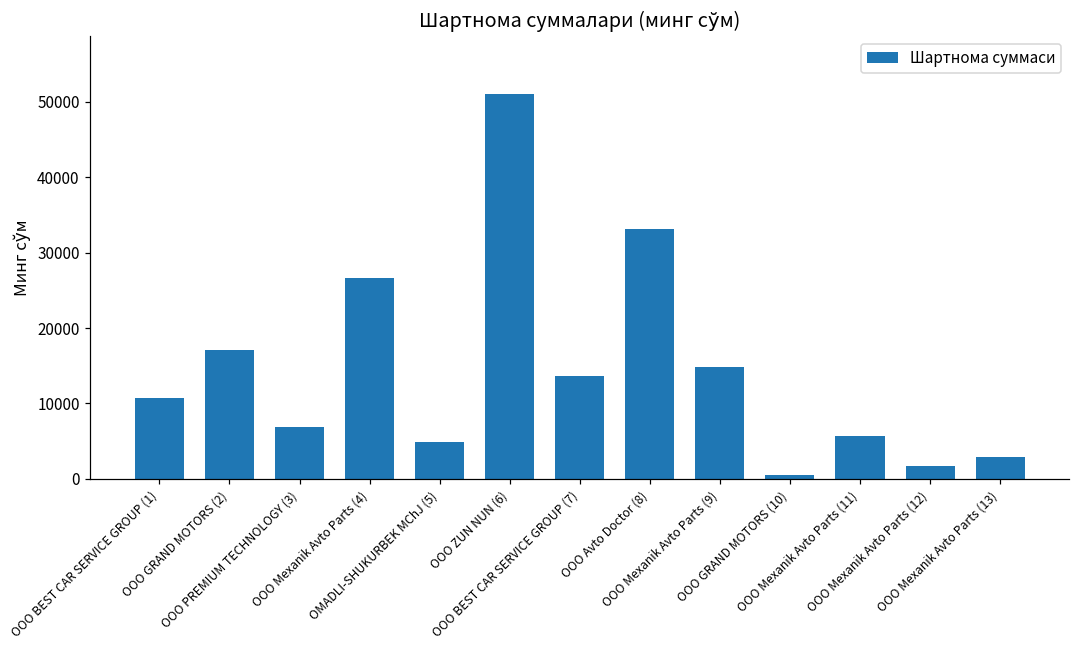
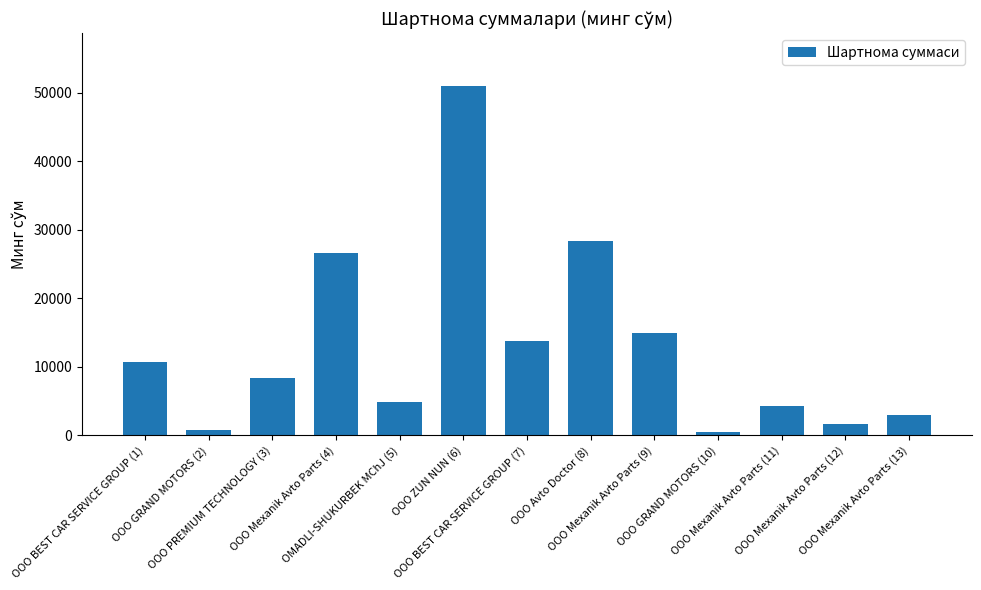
  {
    "OOO BEST CAR SERVICE GROUP (1)": 11000,
-   "OOO GRAND MOTORS (2)": 17000,
-   "OOO PREMIUM TECHNOLOGY (3)": 7000,
+   "OOO GRAND MOTORS (2)": 1000,
+   "OOO PREMIUM TECHNOLOGY (3)": 8000,
    "OOO Mexanik Avto Parts (4)": 27000,
    "OMADLI-SHUKURBEK MChJ (5)": 5000,
    "OOO ZUN NUN (6)": 51000,
    "OOO BEST CAR SERVICE GROUP (7)": 14000,
-   "OOO Avto Doctor (8)": 33000,
+   "OOO Avto Doctor (8)": 28000,
    "OOO Mexanik Avto Parts (9)": 15000,
    "OOO GRAND MOTORS (10)": 1000,
-   "OOO Mexanik Avto Parts (11)": 6000,
+   "OOO Mexanik Avto Parts (11)": 4000,
    "OOO Mexanik Avto Parts (12)": 2000,
    "OOO Mexanik Avto Parts (13)": 3000
  }
